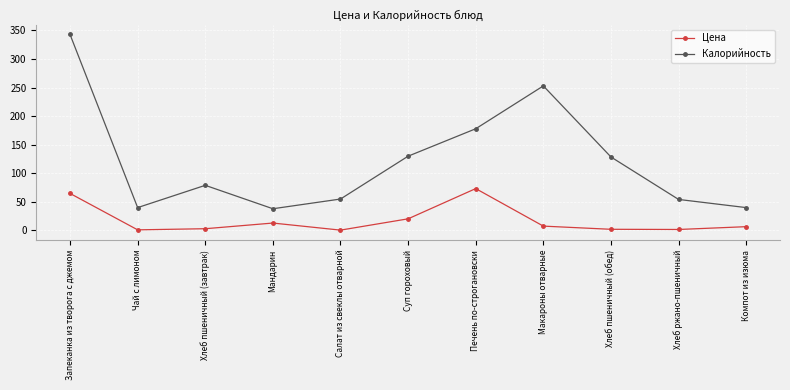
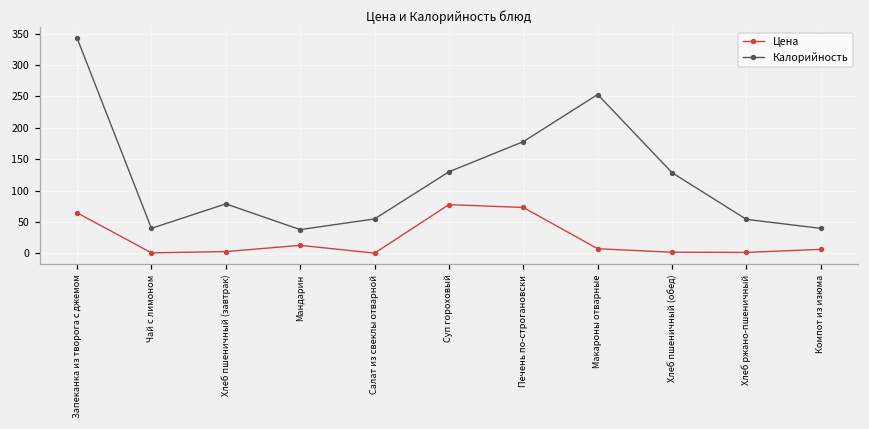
  {
    "Цена": {
      "Запеканка из творога с джемом": 60,
      "Чай с лимоном": 0,
      "Хлеб пшеничный (завтрак)": 0,
      "Мандарин": 10,
      "Салат из свеклы отварной": 0,
-     "Суп гороховый": 20,
+     "Суп гороховый": 80,
      "Печень по-строгановски": 70,
      "Макароны отварные": 10,
      "Хлеб пшеничный (обед)": 0,
      "Хлеб ржано-пшеничный": 0,
      "Компот из изюма": 10
    },
    "Калорийность": {
      "Запеканка из творога с джемом": 340,
      "Чай с лимоном": 40,
      "Хлеб пшеничный (завтрак)": 80,
      "Мандарин": 40,
      "Салат из свеклы отварной": 60,
      "Суп гороховый": 130,
      "Печень по-строгановски": 180,
      "Макароны отварные": 250,
      "Хлеб пшеничный (обед)": 130,
      "Хлеб ржано-пшеничный": 50,
      "Компот из изюма": 40
    }
  }
